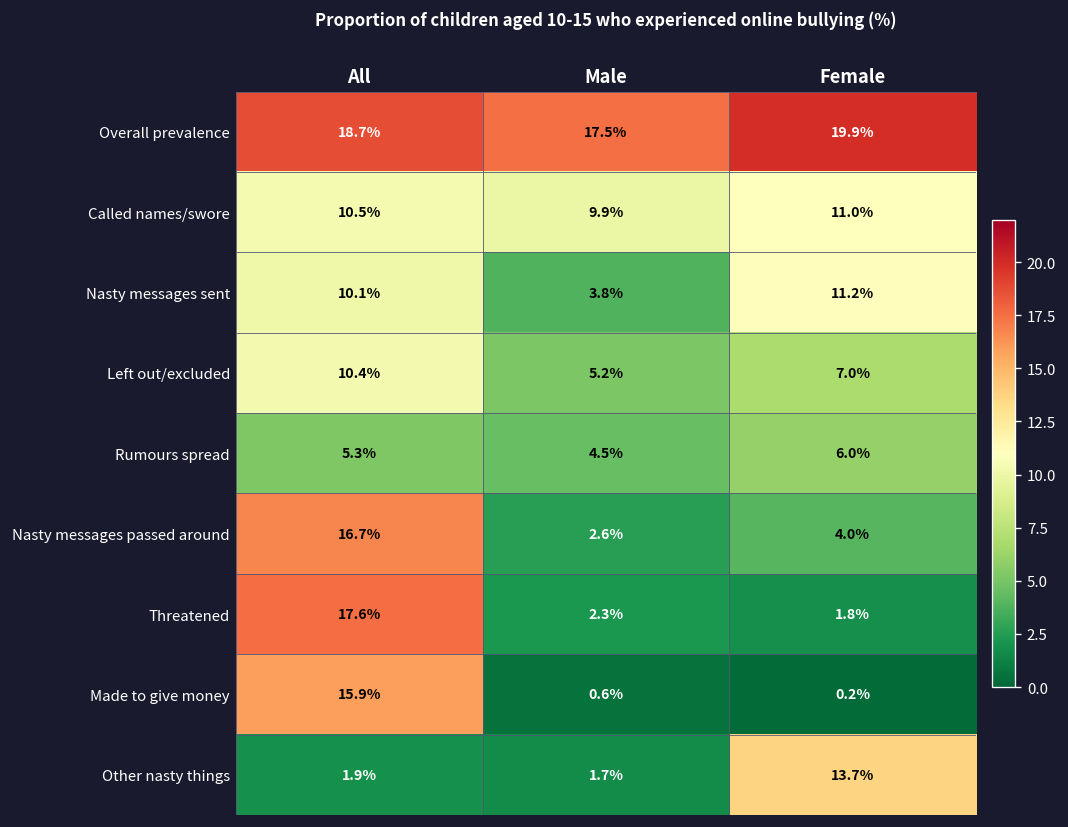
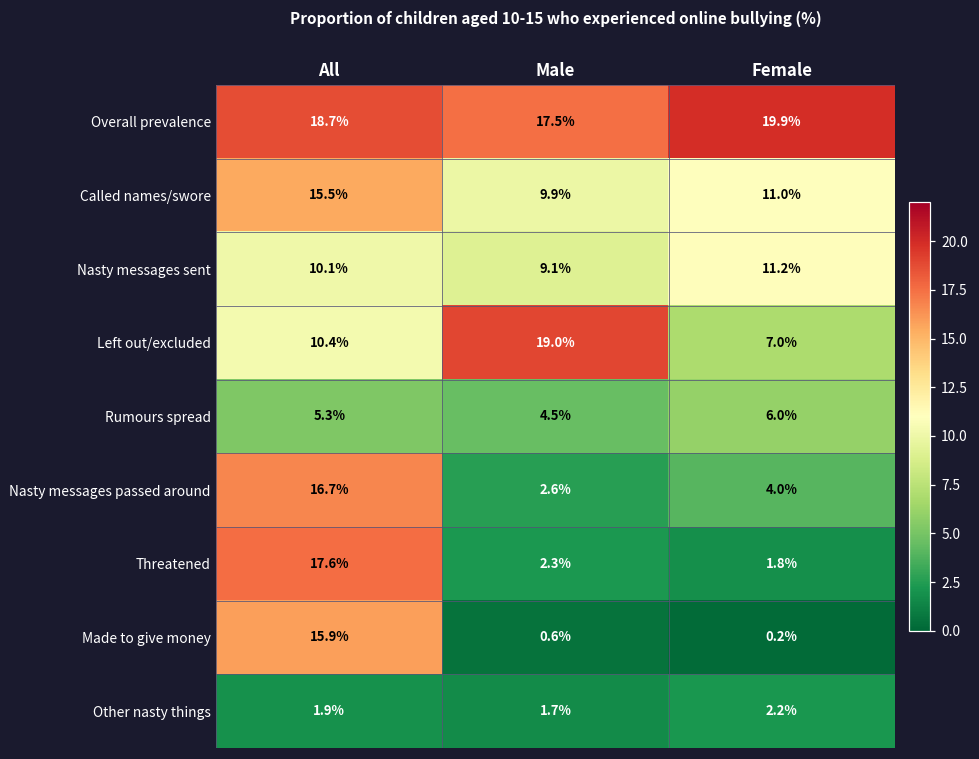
  {
    "Overall prevalence": {
      "All": "18.7%",
      "Male": "17.5%",
      "Female": "19.9%"
    },
    "Called names/swore": {
-     "All": "10.5%",
+     "All": "15.5%",
      "Male": "9.9%",
      "Female": "11.0%"
    },
    "Nasty messages sent": {
      "All": "10.1%",
-     "Male": "3.8%",
+     "Male": "9.1%",
      "Female": "11.2%"
    },
    "Left out/excluded": {
      "All": "10.4%",
-     "Male": "5.2%",
+     "Male": "19.0%",
      "Female": "7.0%"
    },
    "Rumours spread": {
      "All": "5.3%",
      "Male": "4.5%",
      "Female": "6.0%"
    },
    "Nasty messages passed around": {
      "All": "16.7%",
      "Male": "2.6%",
      "Female": "4.0%"
    },
    "Threatened": {
      "All": "17.6%",
      "Male": "2.3%",
      "Female": "1.8%"
    },
    "Made to give money": {
      "All": "15.9%",
      "Male": "0.6%",
      "Female": "0.2%"
    },
    "Other nasty things": {
      "All": "1.9%",
      "Male": "1.7%",
-     "Female": "13.7%"
+     "Female": "2.2%"
    }
  }
